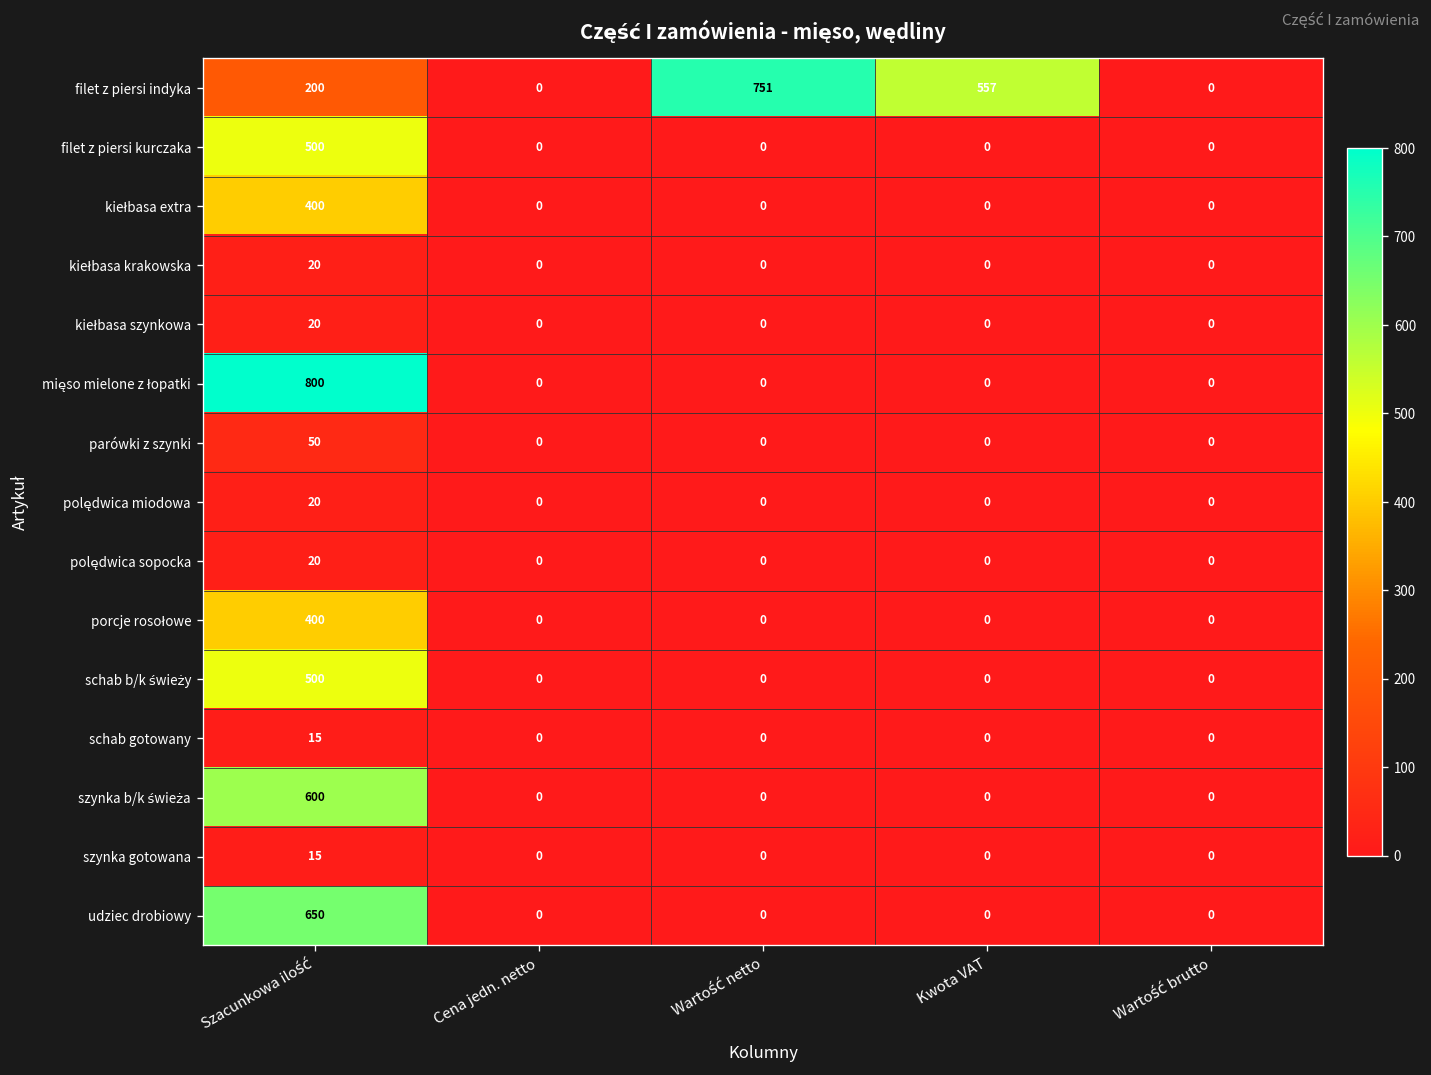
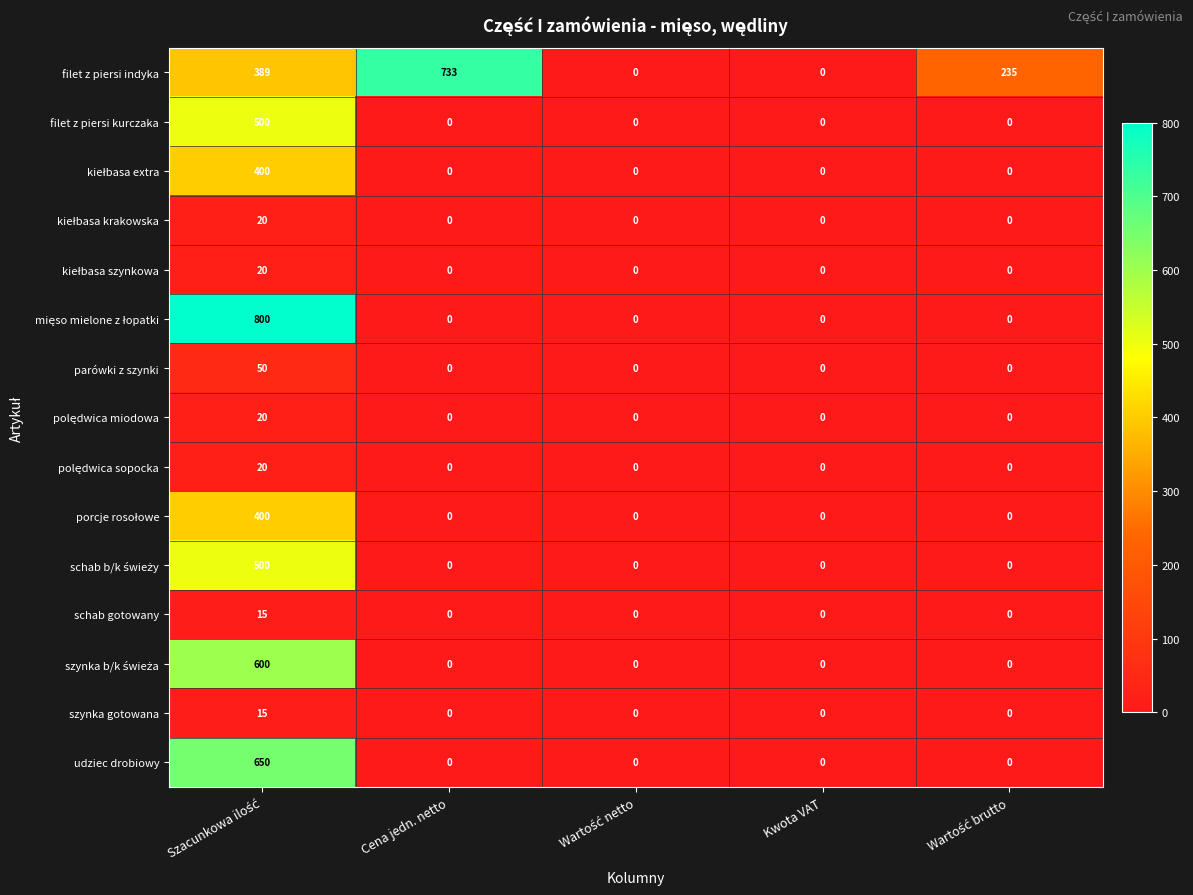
  {
    "filet z piersi indyka": {
-     "Szacunkowa ilość": 200,
-     "Cena jedn. netto": 0,
-     "Wartość netto": 751,
-     "Kwota VAT": 557,
-     "Wartość brutto": 0
+     "Szacunkowa ilość": 389,
+     "Cena jedn. netto": 733,
+     "Wartość netto": 0,
+     "Kwota VAT": 0,
+     "Wartość brutto": 235
    },
    "filet z piersi kurczaka": {
      "Szacunkowa ilość": 500,
      "Cena jedn. netto": 0,
      "Wartość netto": 0,
      "Kwota VAT": 0,
      "Wartość brutto": 0
    },
    "kiełbasa extra": {
      "Szacunkowa ilość": 400,
      "Cena jedn. netto": 0,
      "Wartość netto": 0,
      "Kwota VAT": 0,
      "Wartość brutto": 0
    },
    "kiełbasa krakowska": {
      "Szacunkowa ilość": 20,
      "Cena jedn. netto": 0,
      "Wartość netto": 0,
      "Kwota VAT": 0,
      "Wartość brutto": 0
    },
    "kiełbasa szynkowa": {
      "Szacunkowa ilość": 20,
      "Cena jedn. netto": 0,
      "Wartość netto": 0,
      "Kwota VAT": 0,
      "Wartość brutto": 0
    },
    "mięso mielone z łopatki": {
      "Szacunkowa ilość": 800,
      "Cena jedn. netto": 0,
      "Wartość netto": 0,
      "Kwota VAT": 0,
      "Wartość brutto": 0
    },
    "parówki z szynki": {
      "Szacunkowa ilość": 50,
      "Cena jedn. netto": 0,
      "Wartość netto": 0,
      "Kwota VAT": 0,
      "Wartość brutto": 0
    },
    "polędwica miodowa": {
      "Szacunkowa ilość": 20,
      "Cena jedn. netto": 0,
      "Wartość netto": 0,
      "Kwota VAT": 0,
      "Wartość brutto": 0
    },
    "polędwica sopocka": {
      "Szacunkowa ilość": 20,
      "Cena jedn. netto": 0,
      "Wartość netto": 0,
      "Kwota VAT": 0,
      "Wartość brutto": 0
    },
    "porcje rosołowe": {
      "Szacunkowa ilość": 400,
      "Cena jedn. netto": 0,
      "Wartość netto": 0,
      "Kwota VAT": 0,
      "Wartość brutto": 0
    },
    "schab b/k świeży": {
      "Szacunkowa ilość": 500,
      "Cena jedn. netto": 0,
      "Wartość netto": 0,
      "Kwota VAT": 0,
      "Wartość brutto": 0
    },
    "schab gotowany": {
      "Szacunkowa ilość": 15,
      "Cena jedn. netto": 0,
      "Wartość netto": 0,
      "Kwota VAT": 0,
      "Wartość brutto": 0
    },
    "szynka b/k świeża": {
      "Szacunkowa ilość": 600,
      "Cena jedn. netto": 0,
      "Wartość netto": 0,
      "Kwota VAT": 0,
      "Wartość brutto": 0
    },
    "szynka gotowana": {
      "Szacunkowa ilość": 15,
      "Cena jedn. netto": 0,
      "Wartość netto": 0,
      "Kwota VAT": 0,
      "Wartość brutto": 0
    },
    "udziec drobiowy": {
      "Szacunkowa ilość": 650,
      "Cena jedn. netto": 0,
      "Wartość netto": 0,
      "Kwota VAT": 0,
      "Wartość brutto": 0
    }
  }
